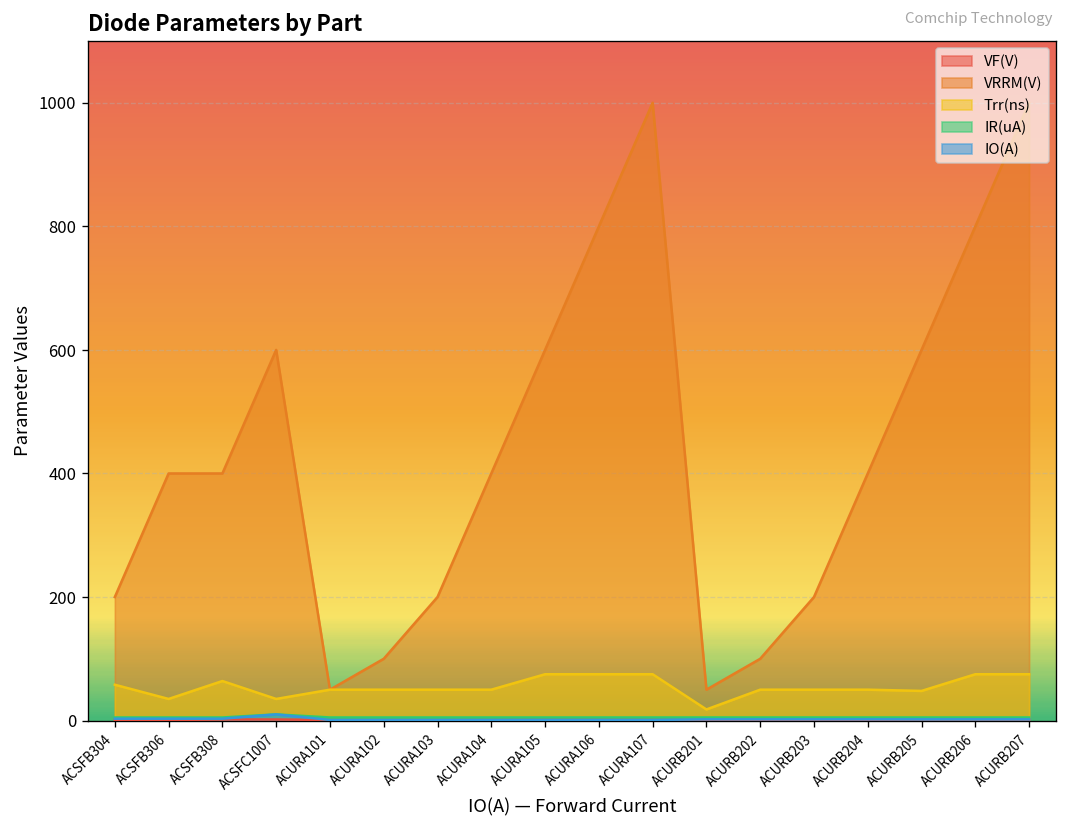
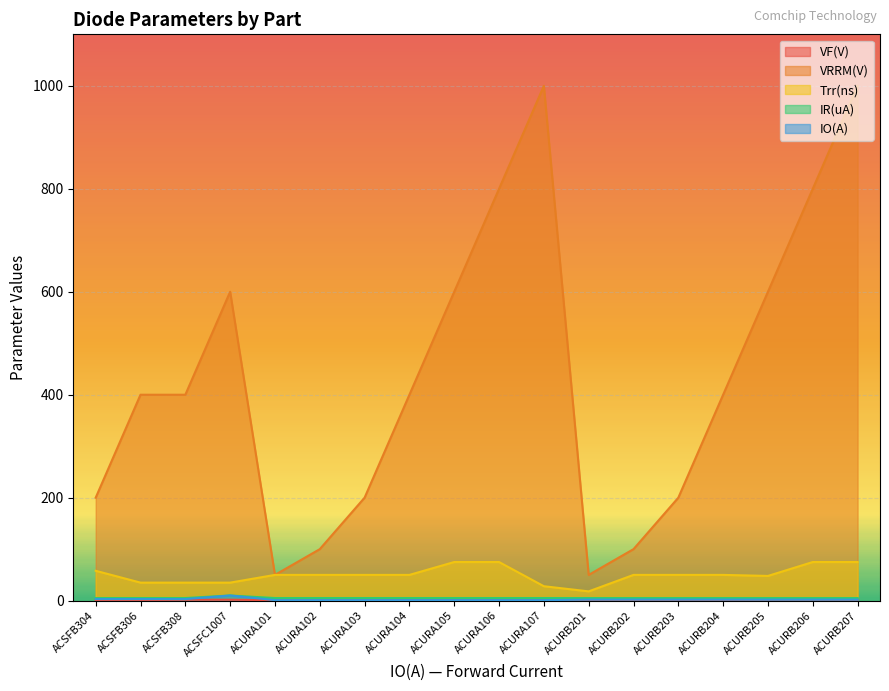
  {
    "Trr(ns)": {
      "ACSFB304": 60,
      "ACSFB306": 40,
-     "ACSFB308": 60,
+     "ACSFB308": 40,
      "ACSFC1007": 40,
      "ACURA102": 50,
      "ACURA103": 50,
      "ACURA104": 50,
      "ACURA105": 80,
      "ACURA106": 80,
-     "ACURA107": 80,
+     "ACURA107": 30,
      "ACURB201": 20,
      "ACURB202": 50,
      "ACURB203": 50,
      "ACURB204": 50,
      "ACURB205": 50,
      "ACURB206": 80,
      "ACURB207": 80
    }
  }
